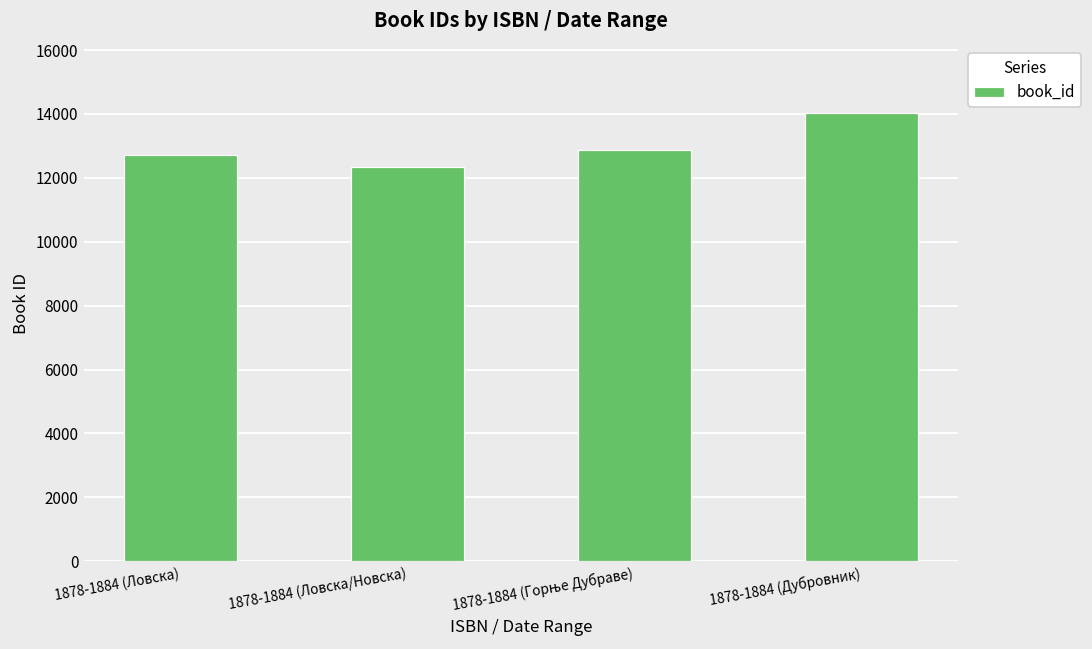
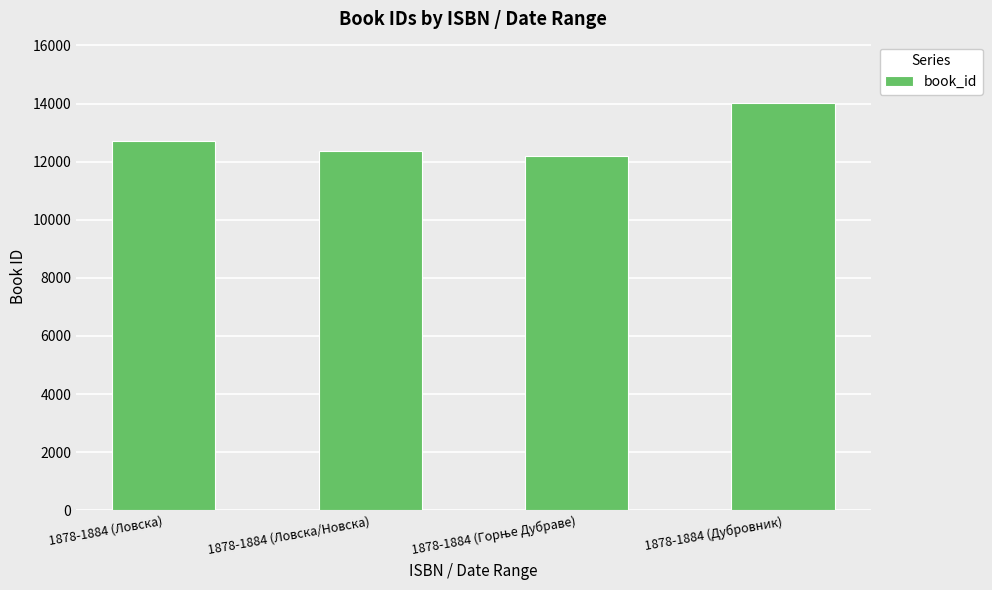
  {
    "1878-1884 (Ловска)": 12700,
    "1878-1884 (Ловска/Новска)": 12400,
-   "1878-1884 (Горње Дубраве)": 12900,
+   "1878-1884 (Горње Дубраве)": 12200,
    "1878-1884 (Дубровник)": 14000
  }
